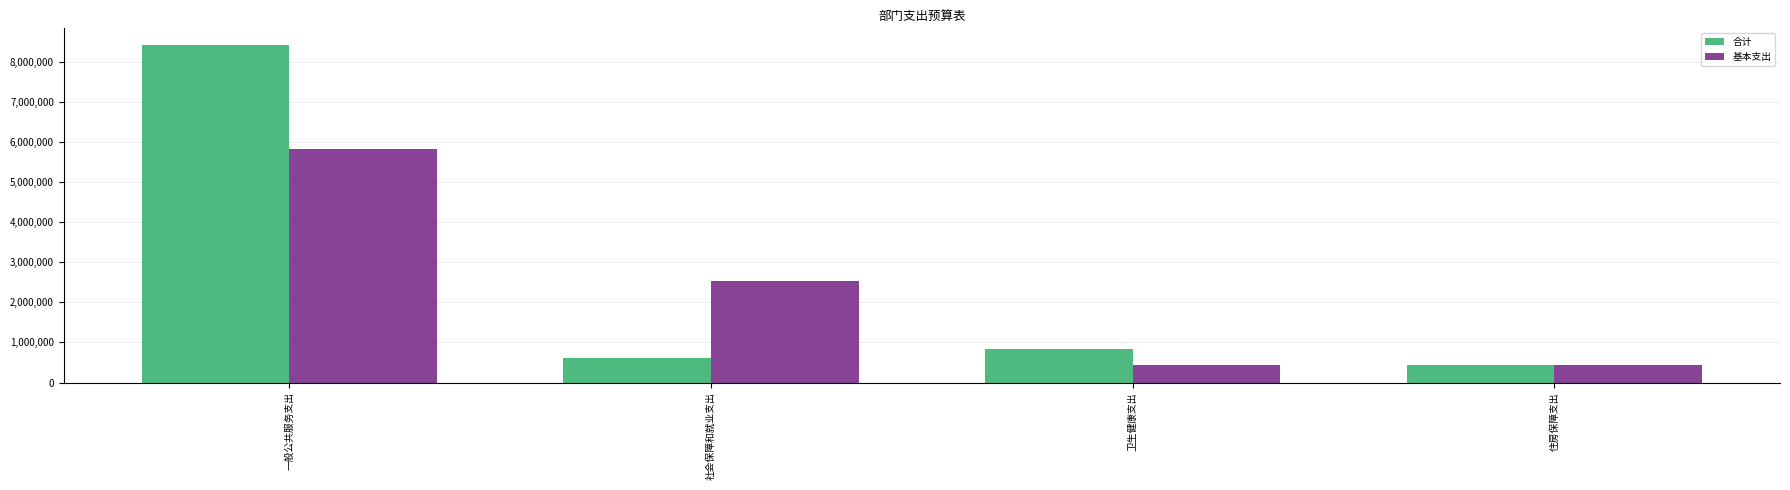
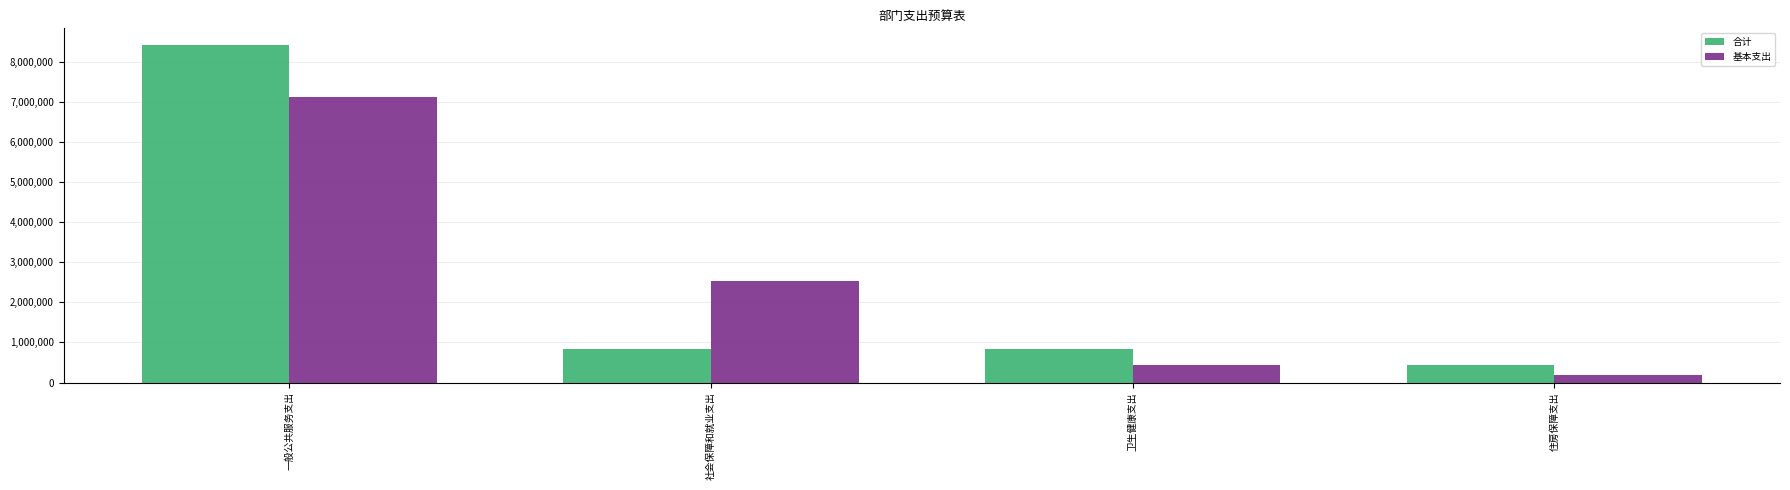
  {
    "合计": {
      "一般公共服务支出": "8,400,000",
-     "社会保障和就业支出": "600,000",
+     "社会保障和就业支出": "800,000",
      "卫生健康支出": "800,000",
      "住房保障支出": "400,000"
    },
    "基本支出": {
-     "一般公共服务支出": "5,800,000",
+     "一般公共服务支出": "7,100,000",
      "社会保障和就业支出": "2,500,000",
      "卫生健康支出": "400,000",
-     "住房保障支出": "400,000"
+     "住房保障支出": "200,000"
    }
  }
